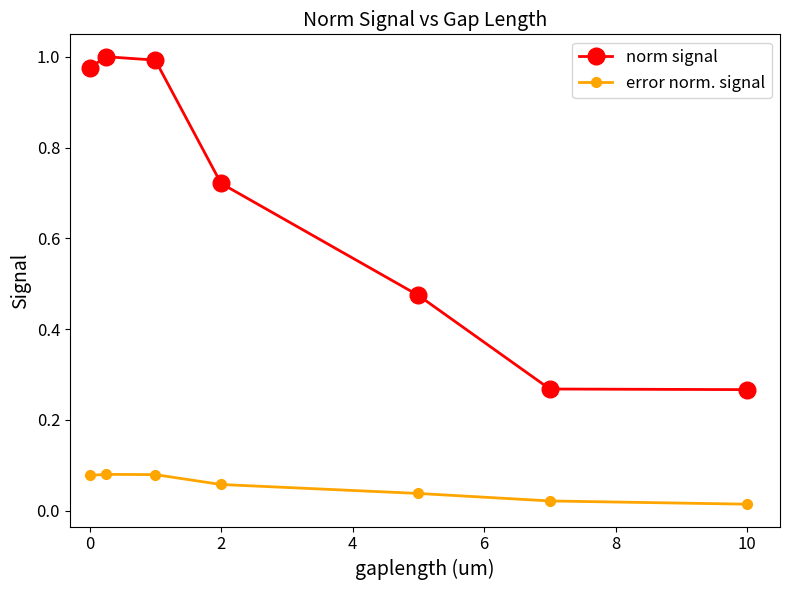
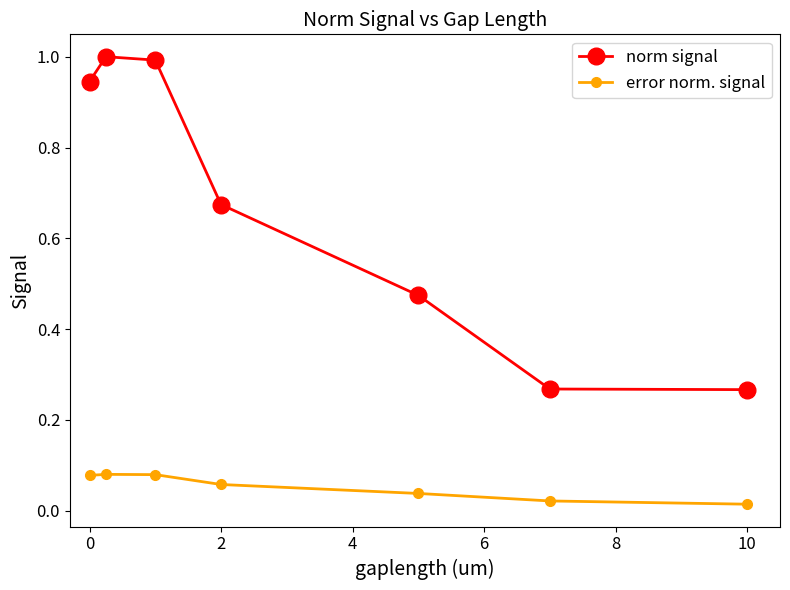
  {
    "norm signal": {
-     "0": 0.97,
-     "2": 0.72,
+     "0": 0.95,
+     "2": 0.67,
      "10": 0.27
    },
    "error norm. signal": {
      "0": 0.08,
      "2": 0.06,
      "10": 0.01
    }
  }
